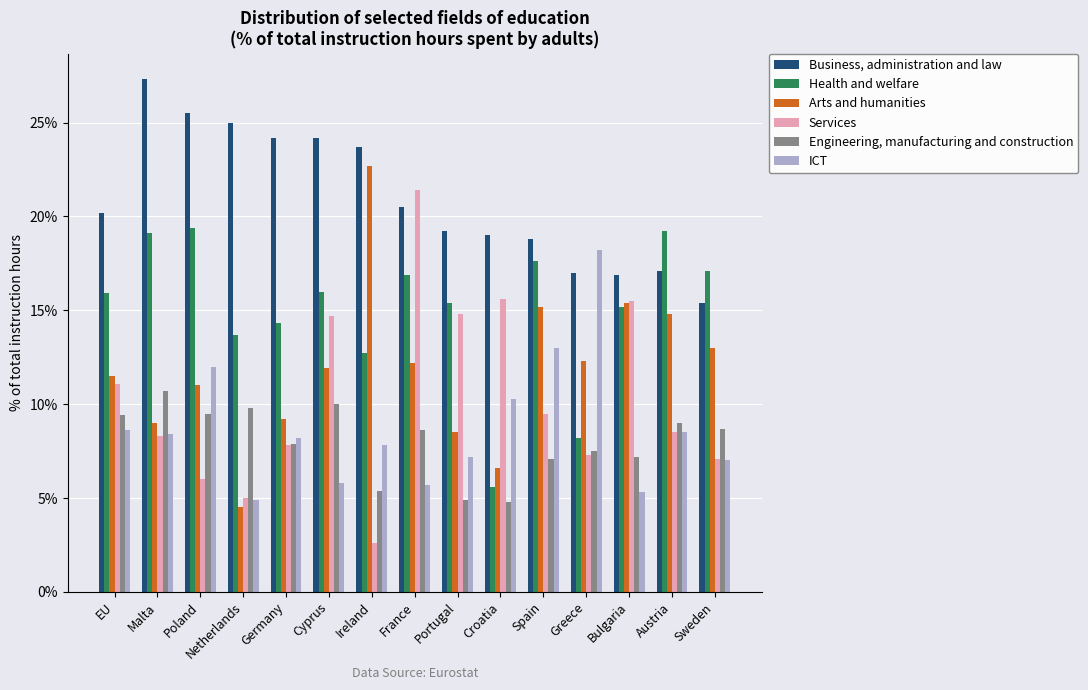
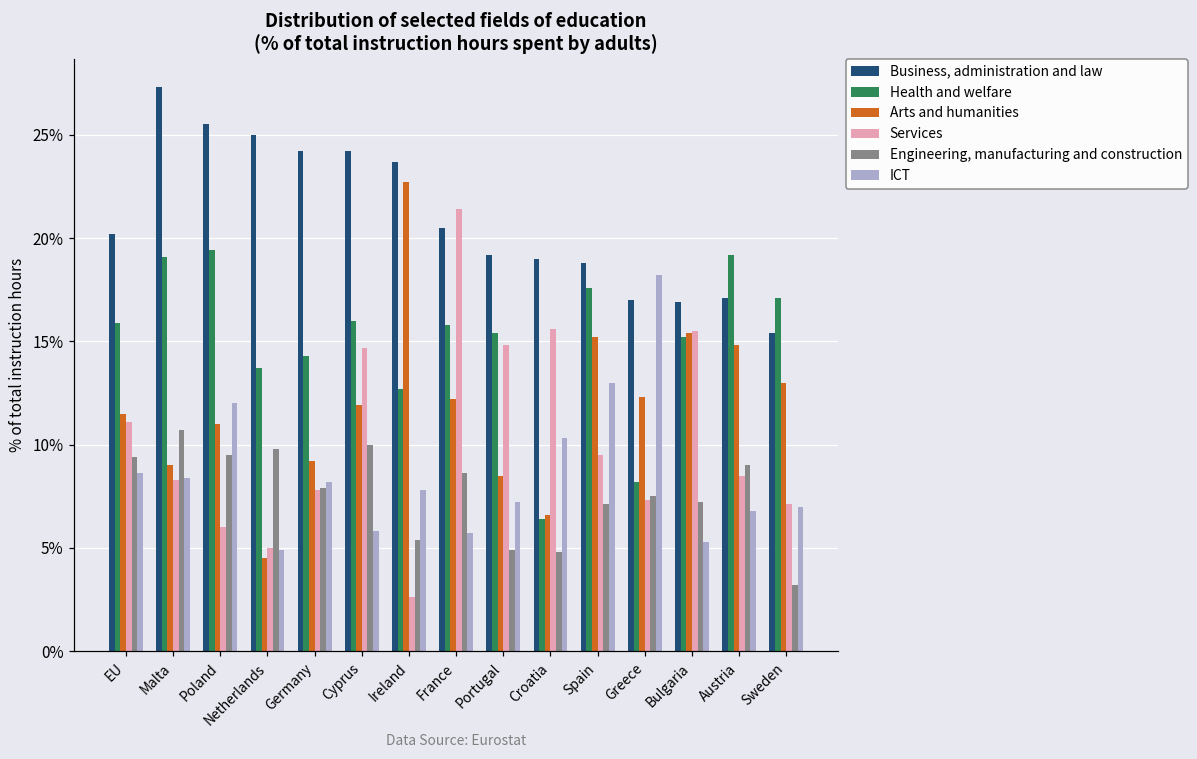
  {
    "Business, administration and law": {
      "EU": "20.2%",
      "Malta": "27.3%",
      "Poland": "25.5%",
      "Netherlands": "25.0%",
      "Germany": "24.2%",
      "Cyprus": "24.2%",
      "Ireland": "23.7%",
      "France": "20.5%",
      "Portugal": "19.2%",
      "Croatia": "19.0%",
      "Spain": "18.8%",
      "Greece": "17.0%",
      "Bulgaria": "16.9%",
      "Austria": "17.1%",
      "Sweden": "15.4%"
    },
    "Health and welfare": {
      "EU": "15.9%",
      "Malta": "19.1%",
      "Poland": "19.4%",
      "Netherlands": "13.7%",
      "Germany": "14.3%",
      "Cyprus": "16.0%",
      "Ireland": "12.7%",
-     "France": "16.9%",
+     "France": "15.8%",
      "Portugal": "15.4%",
-     "Croatia": "5.6%",
+     "Croatia": "6.4%",
      "Spain": "17.6%",
      "Greece": "8.2%",
      "Bulgaria": "15.2%",
      "Austria": "19.2%",
      "Sweden": "17.1%"
    },
    "Arts and humanities": {
      "EU": "11.5%",
      "Malta": "9.0%",
      "Poland": "11.0%",
      "Netherlands": "4.5%",
      "Germany": "9.2%",
      "Cyprus": "11.9%",
      "Ireland": "22.7%",
      "France": "12.2%",
      "Portugal": "8.5%",
      "Croatia": "6.6%",
      "Spain": "15.2%",
      "Greece": "12.3%",
      "Bulgaria": "15.4%",
      "Austria": "14.8%",
      "Sweden": "13.0%"
    },
    "Services": {
      "EU": "11.1%",
      "Malta": "8.3%",
      "Poland": "6.0%",
      "Netherlands": "5.0%",
      "Germany": "7.8%",
      "Cyprus": "14.7%",
      "Ireland": "2.6%",
      "France": "21.4%",
      "Portugal": "14.8%",
      "Croatia": "15.6%",
      "Spain": "9.5%",
      "Greece": "7.3%",
      "Bulgaria": "15.5%",
      "Austria": "8.5%",
      "Sweden": "7.1%"
    },
    "Engineering, manufacturing and construction": {
      "EU": "9.4%",
      "Malta": "10.7%",
      "Poland": "9.5%",
      "Netherlands": "9.8%",
      "Germany": "7.9%",
      "Cyprus": "10.0%",
      "Ireland": "5.4%",
      "France": "8.6%",
      "Portugal": "4.9%",
      "Croatia": "4.8%",
      "Spain": "7.1%",
      "Greece": "7.5%",
      "Bulgaria": "7.2%",
      "Austria": "9.0%",
-     "Sweden": "8.7%"
+     "Sweden": "3.2%"
    },
    "ICT": {
      "EU": "8.6%",
      "Malta": "8.4%",
      "Poland": "12.0%",
      "Netherlands": "4.9%",
      "Germany": "8.2%",
      "Cyprus": "5.8%",
      "Ireland": "7.8%",
      "France": "5.7%",
      "Portugal": "7.2%",
      "Croatia": "10.3%",
      "Spain": "13.0%",
      "Greece": "18.2%",
      "Bulgaria": "5.3%",
-     "Austria": "8.5%",
+     "Austria": "6.8%",
      "Sweden": "7.0%"
    }
  }
